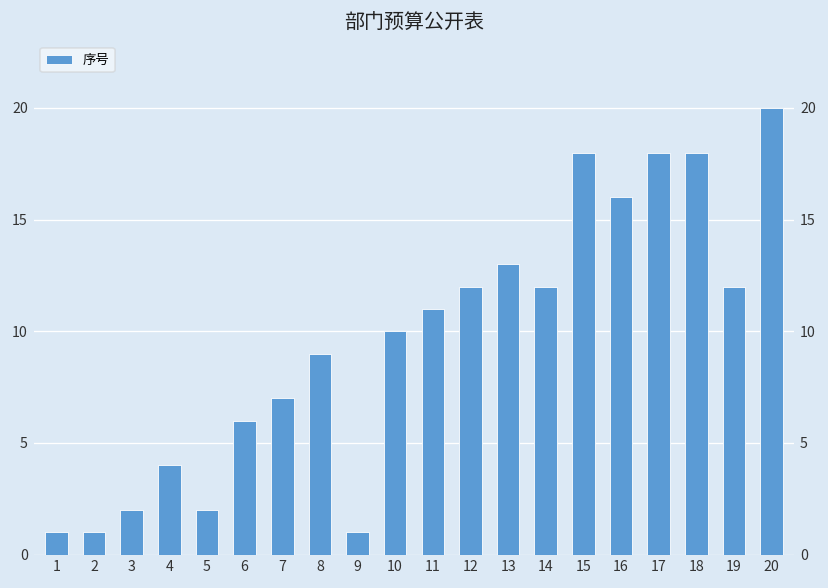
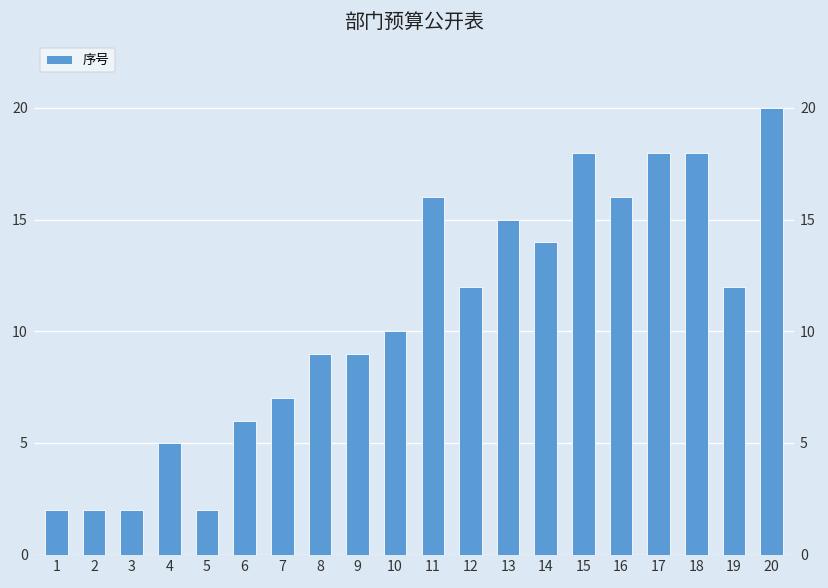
  {
-   "1": 1,
-   "2": 1,
+   "1": 2,
+   "2": 2,
    "3": 2,
-   "4": 4,
+   "4": 5,
    "5": 2,
    "6": 6,
    "7": 7,
    "8": 9,
-   "9": 1,
+   "9": 9,
    "10": 10,
-   "11": 11,
+   "11": 16,
    "12": 12,
-   "13": 13,
-   "14": 12,
+   "13": 15,
+   "14": 14,
    "15": 18,
    "16": 16,
    "17": 18,
    "18": 18,
    "19": 12,
    "20": 20
  }
